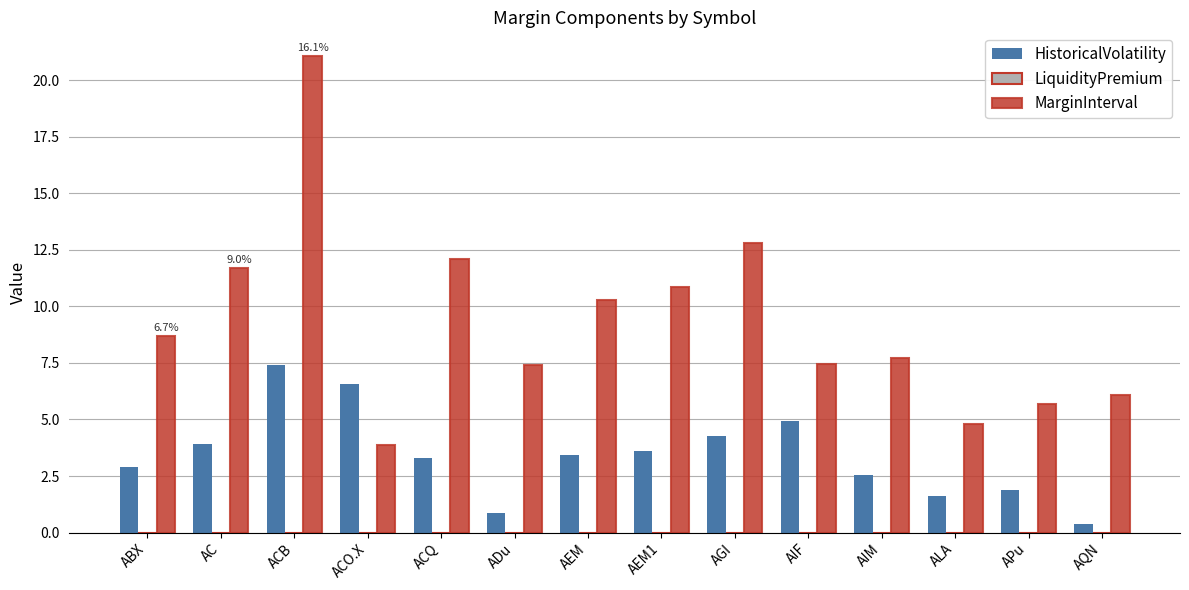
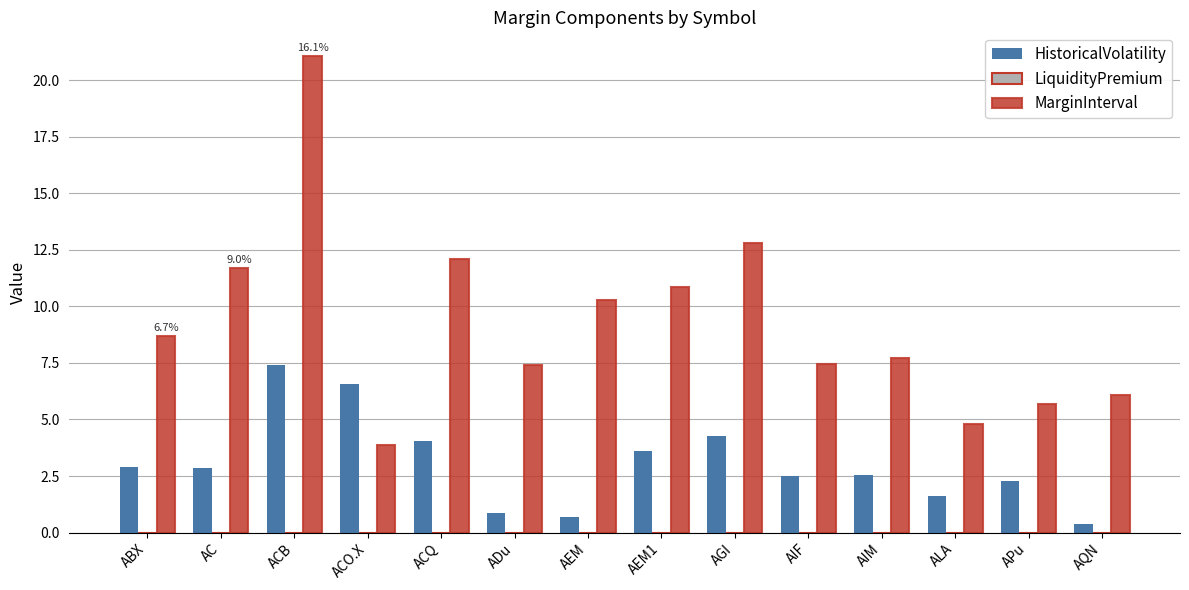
  {
    "HistoricalVolatility": {
      "ABX": 2.9,
-     "AC": 3.9,
+     "AC": 2.8,
      "ACB": 7.4,
      "ACO.X": 6.6,
-     "ACQ": 3.3,
+     "ACQ": 4.0,
      "ADu": 0.9,
-     "AEM": 3.4,
+     "AEM": 0.7,
      "AEM1": 3.6,
      "AGI": 4.3,
-     "AIF": 5.0,
+     "AIF": 2.5,
      "AIM": 2.6,
      "ALA": 1.6,
-     "APu": 1.9,
+     "APu": 2.3,
      "AQN": 0.4
    },
    "LiquidityPremium": {
      "ABX": 0.0,
      "AC": 0.0,
      "ACB": 0.0,
      "ACO.X": 0.0,
      "ACQ": 0.0,
      "ADu": 0.0,
      "AEM": 0.0,
      "AEM1": 0.0,
      "AGI": 0.0,
      "AIF": 0.0,
      "AIM": 0.0,
      "ALA": 0.0,
      "APu": 0.0,
      "AQN": 0.0
    },
    "MarginInterval": {
      "ACO.X": 3.9,
      "ACQ": 12.1,
      "ADu": 7.4,
      "AEM": 10.3,
      "AEM1": 10.9,
      "AGI": 12.8,
      "AIF": 7.5,
      "AIM": 7.7,
      "ALA": 4.8,
      "APu": 5.7,
      "AQN": 6.1
    }
  }
